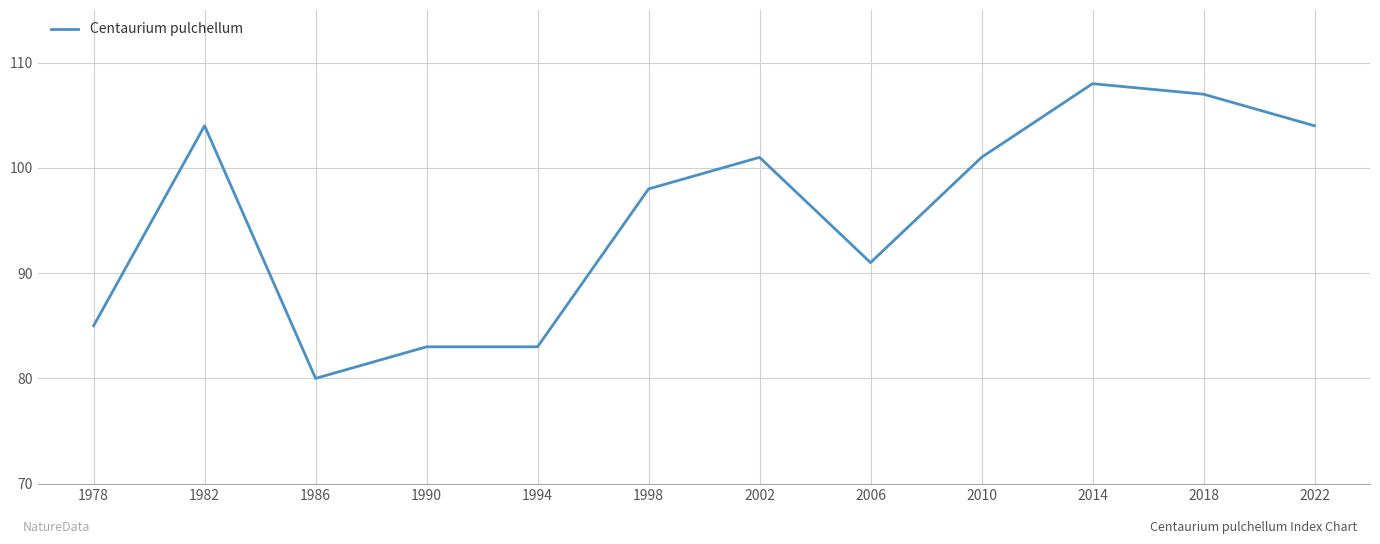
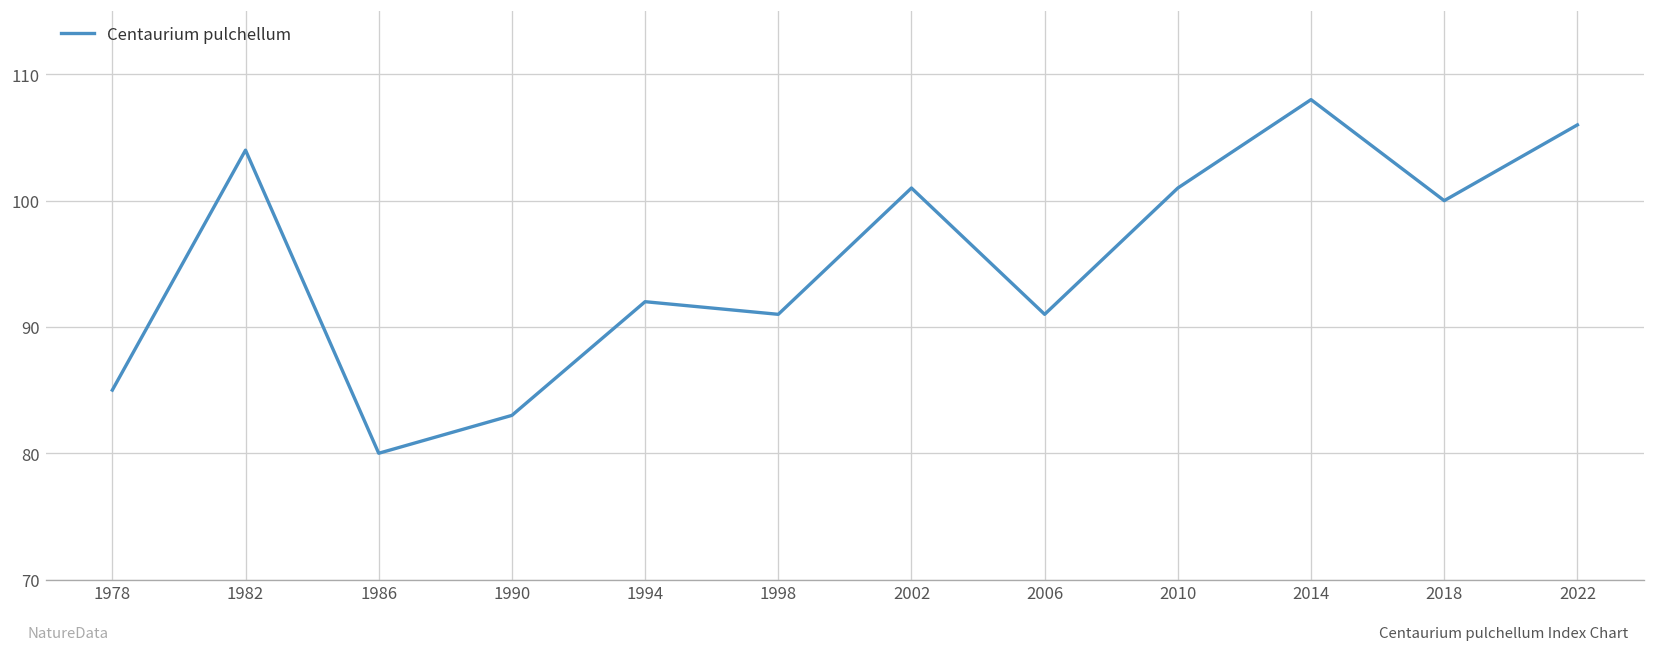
  {
    "1978": 85,
    "1982": 104,
    "1986": 80,
    "1990": 83,
-   "1994": 83,
-   "1998": 98,
+   "1994": 92,
+   "1998": 91,
    "2002": 101,
    "2006": 91,
    "2010": 101,
    "2014": 108,
-   "2018": 107,
-   "2022": 104
+   "2018": 100,
+   "2022": 106
  }
